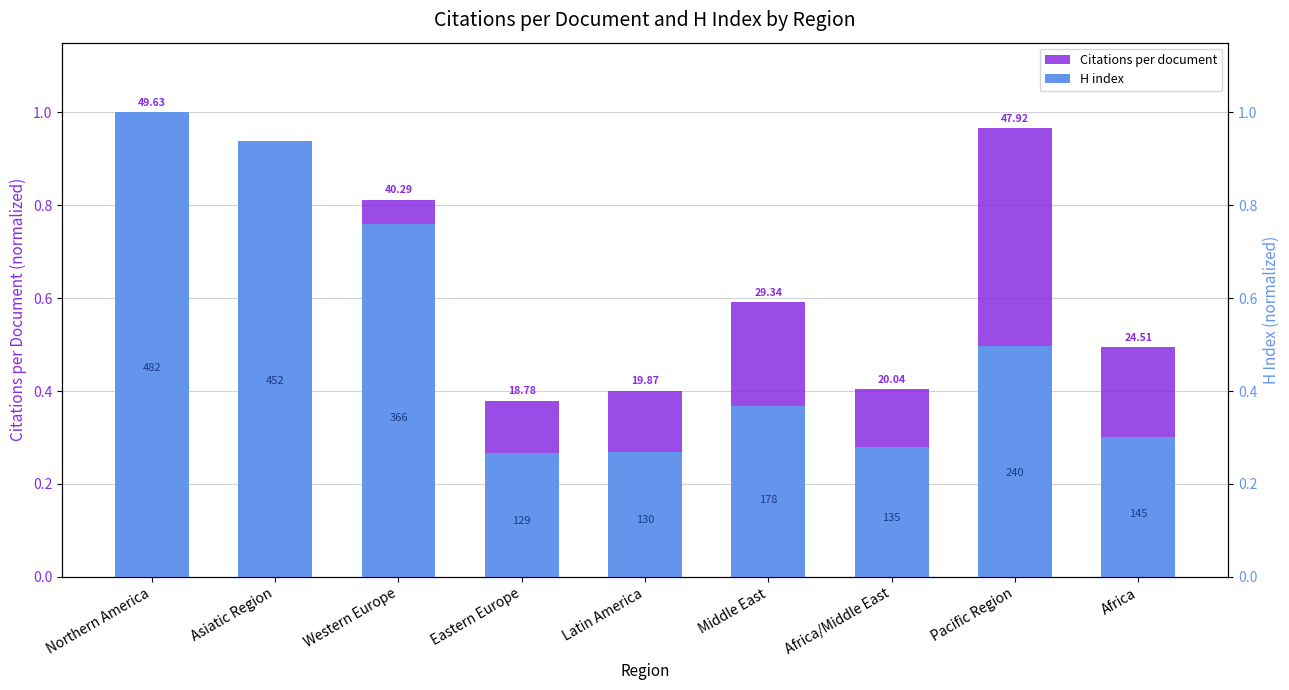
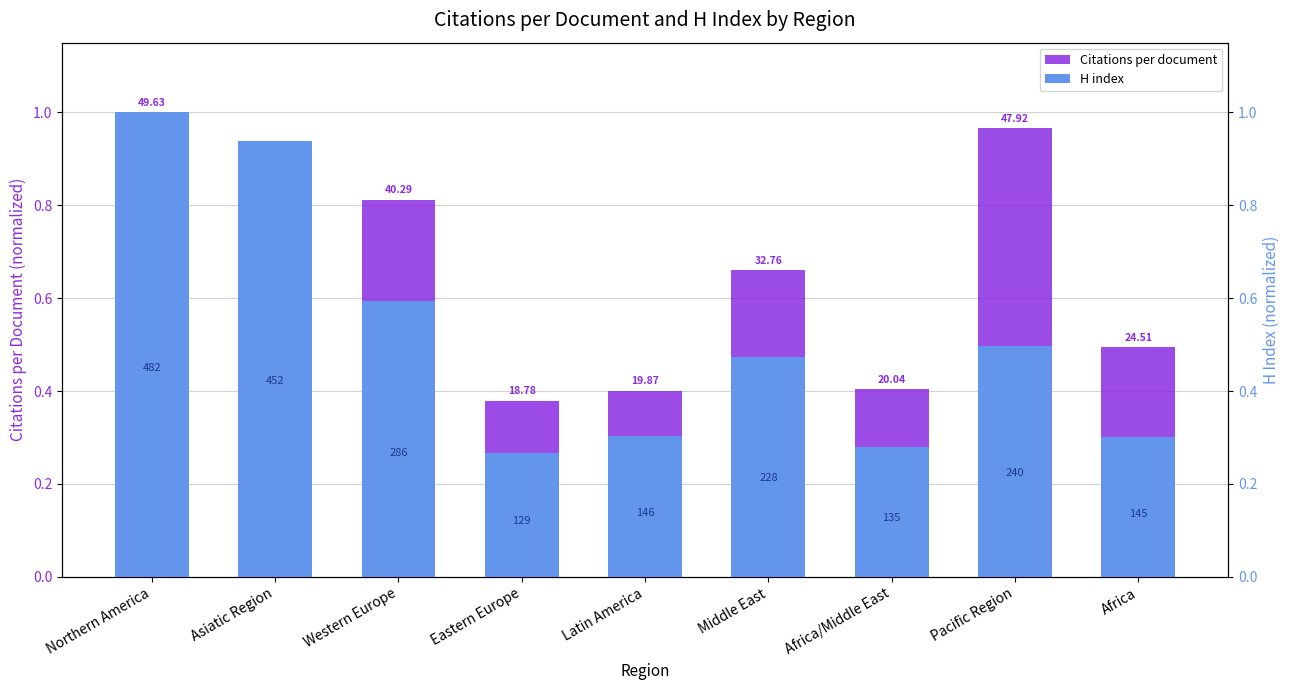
  {
    "Citations per document": {
-     "Middle East": 29.34
+     "Middle East": 32.76
    },
    "H index": {
-     "Western Europe": 366,
-     "Latin America": 130,
-     "Middle East": 178
+     "Western Europe": 286,
+     "Latin America": 146,
+     "Middle East": 228
    }
  }
